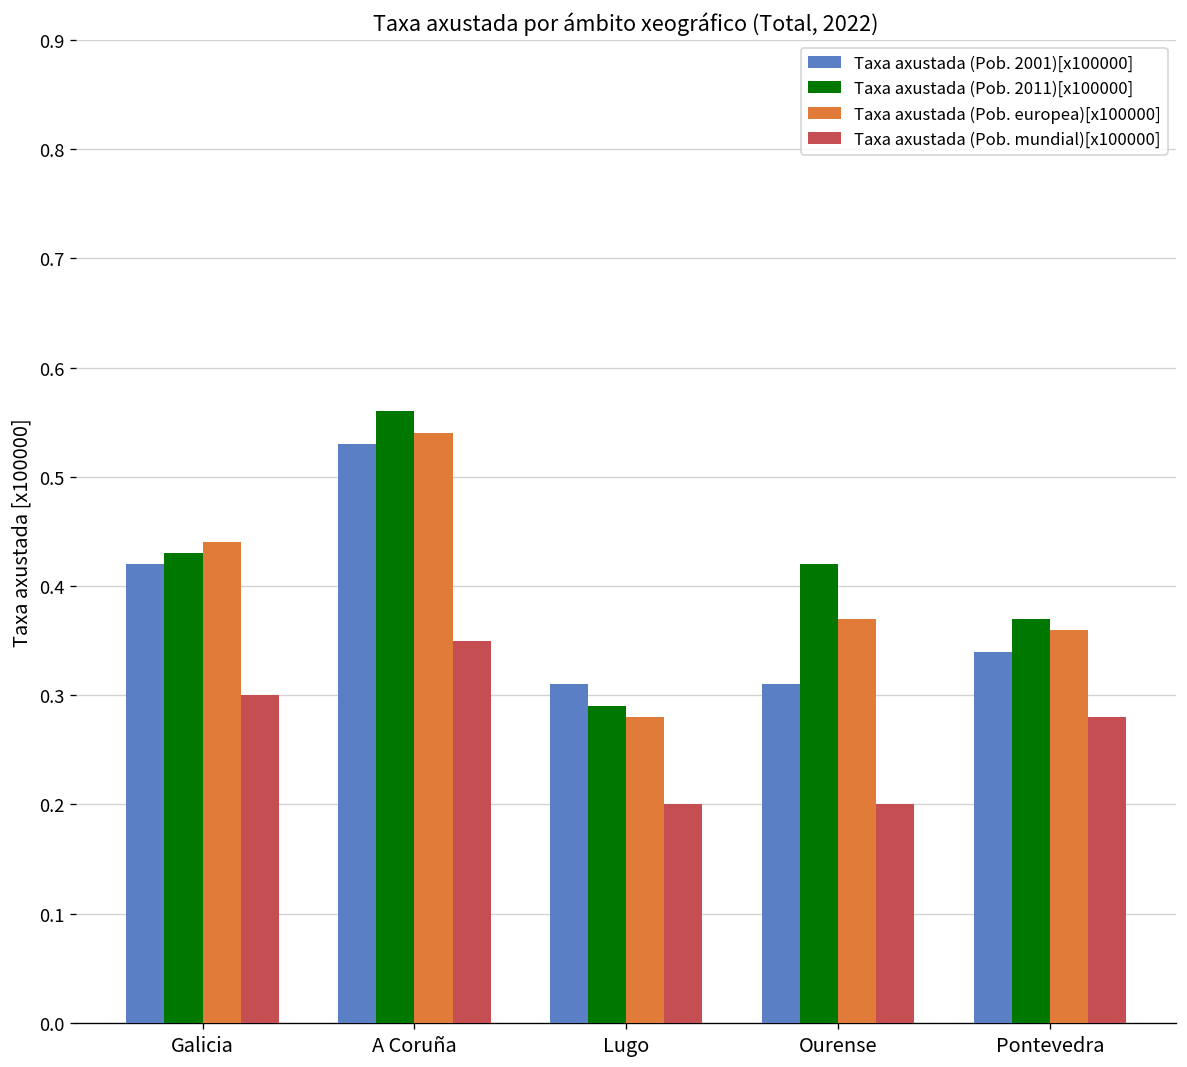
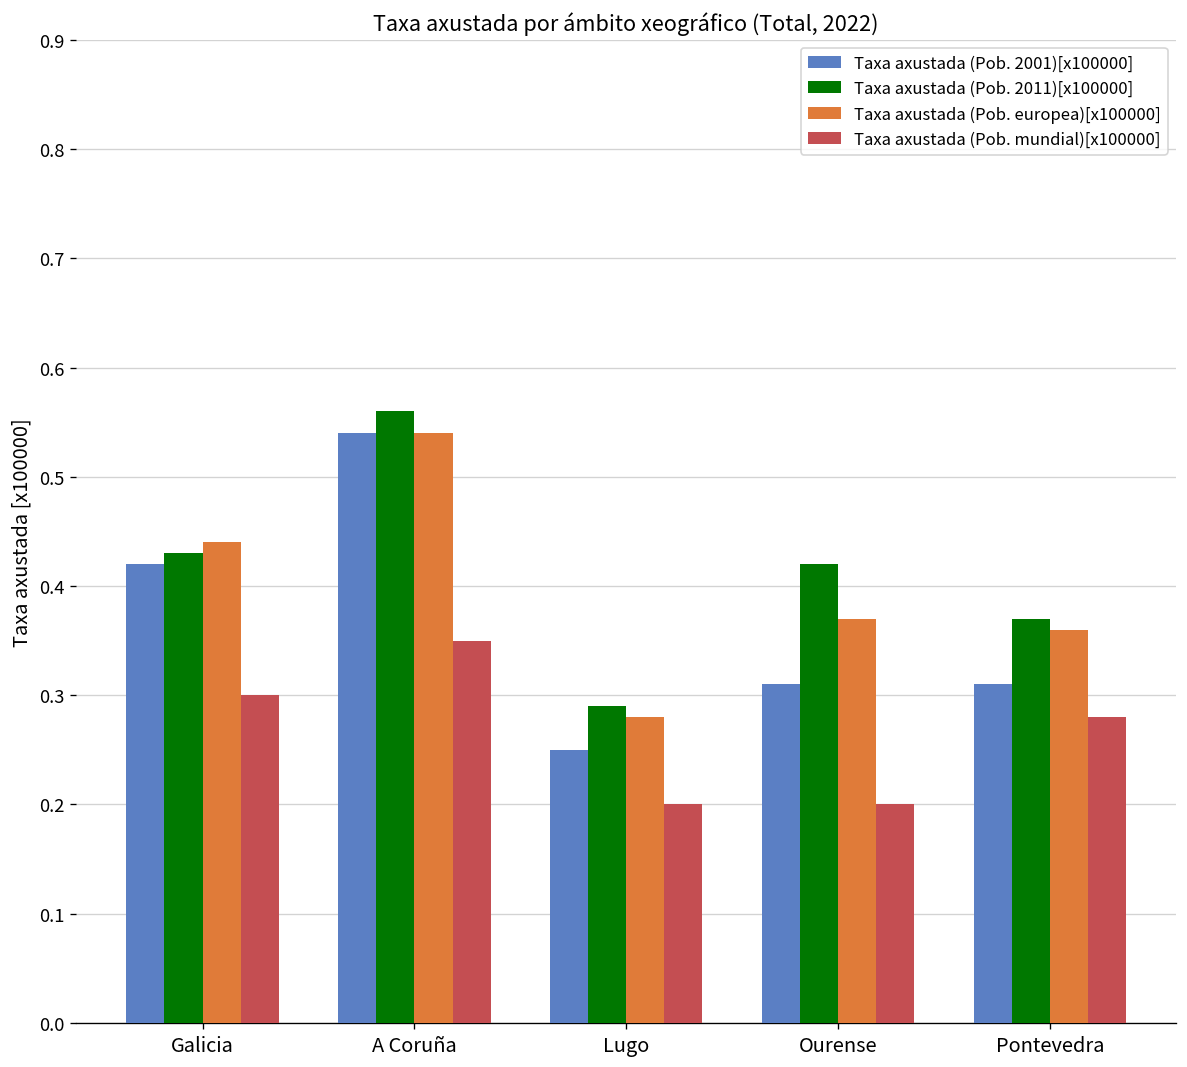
  {
    "Taxa axustada (Pob. 2001)[x100000]": {
      "Galicia": 0.42,
-     "A Coruña": 0.53,
-     "Lugo": 0.31,
+     "A Coruña": 0.54,
+     "Lugo": 0.25,
      "Ourense": 0.31,
-     "Pontevedra": 0.34
+     "Pontevedra": 0.31
    },
    "Taxa axustada (Pob. 2011)[x100000]": {
      "Galicia": 0.43,
      "A Coruña": 0.56,
      "Lugo": 0.29,
      "Ourense": 0.42,
      "Pontevedra": 0.37
    }
  }
